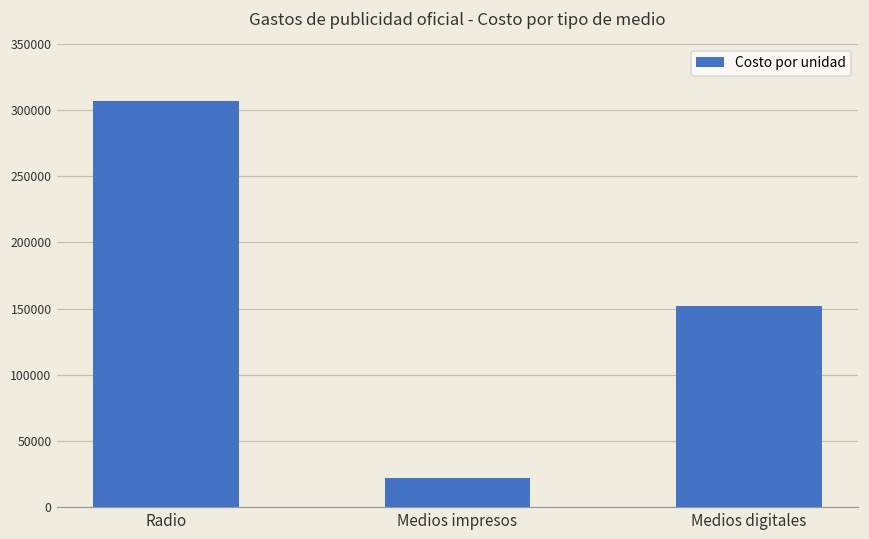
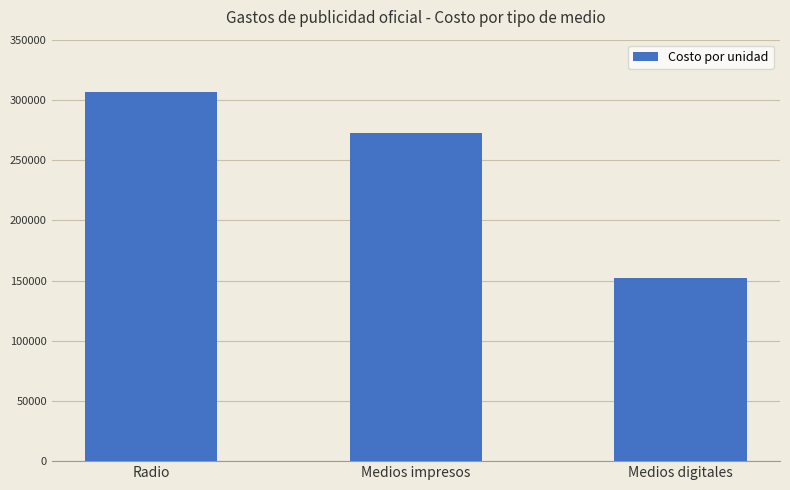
  {
    "Radio": 307000,
-   "Medios impresos": 22000,
+   "Medios impresos": 272000,
    "Medios digitales": 152000
  }
